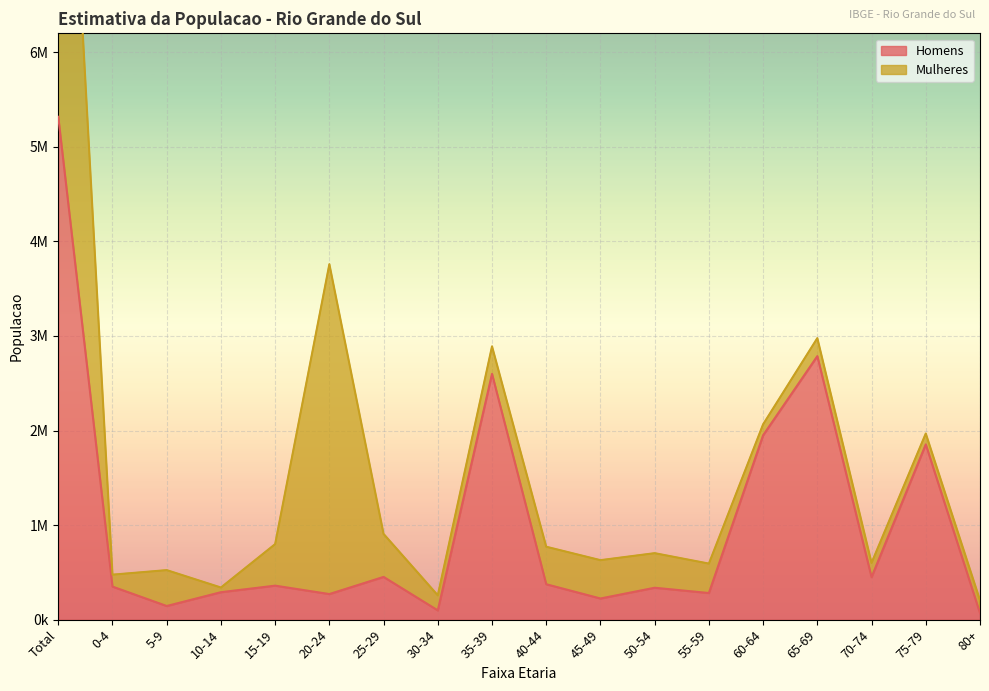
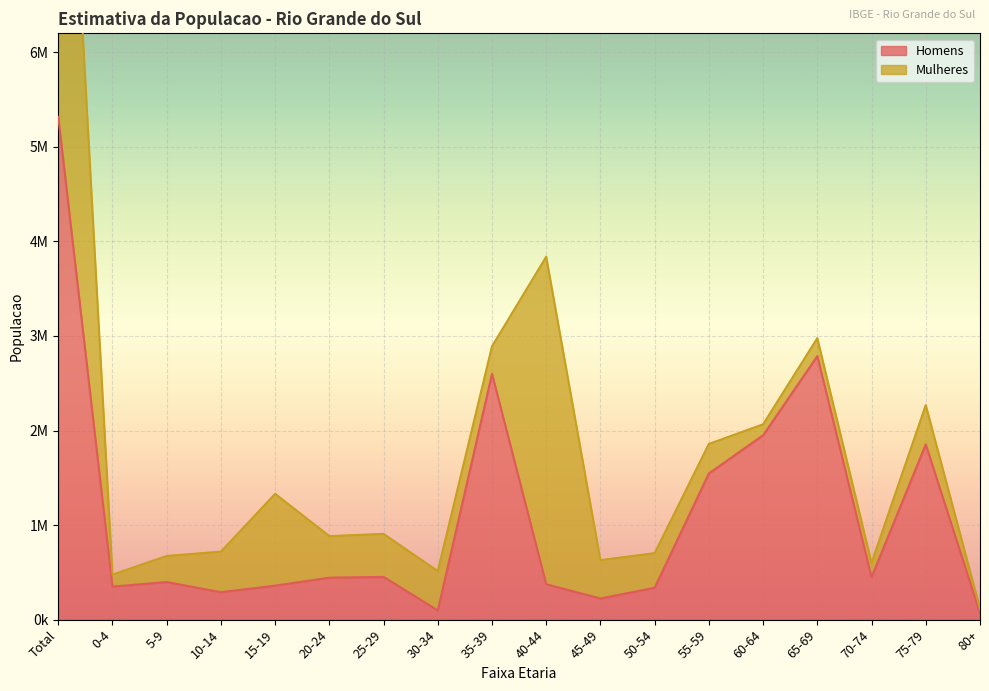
  {
    "Homens": {
      "Total": 5300000,
      "0-4": 300000,
-     "5-9": 100000,
+     "5-9": 400000,
      "10-14": 300000,
      "15-19": 400000,
-     "20-24": 300000,
+     "20-24": 400000,
      "25-29": 500000,
      "30-34": 100000,
      "35-39": 2600000,
      "40-44": 400000,
      "45-49": 200000,
      "50-54": 300000,
-     "55-59": 300000,
+     "55-59": 1500000,
      "60-64": 1900000,
      "65-69": 2800000,
      "70-74": 400000,
      "75-79": 1900000,
      "80+": 100000
    },
    "Mulheres": {
      "0-4": 100000,
-     "5-9": 400000,
-     "10-14": 0,
-     "15-19": 400000,
-     "20-24": 3500000,
+     "5-9": 300000,
+     "10-14": 400000,
+     "15-19": 1000000,
+     "20-24": 400000,
      "25-29": 500000,
-     "30-34": 200000,
+     "30-34": 400000,
      "35-39": 300000,
-     "40-44": 400000,
+     "40-44": 3500000,
      "45-49": 400000,
      "50-54": 400000,
      "55-59": 300000,
      "60-64": 100000,
      "65-69": 200000,
      "70-74": 200000,
-     "75-79": 100000,
-     "80+": 140000
+     "75-79": 400000,
+     "80+": 50000
    }
  }
